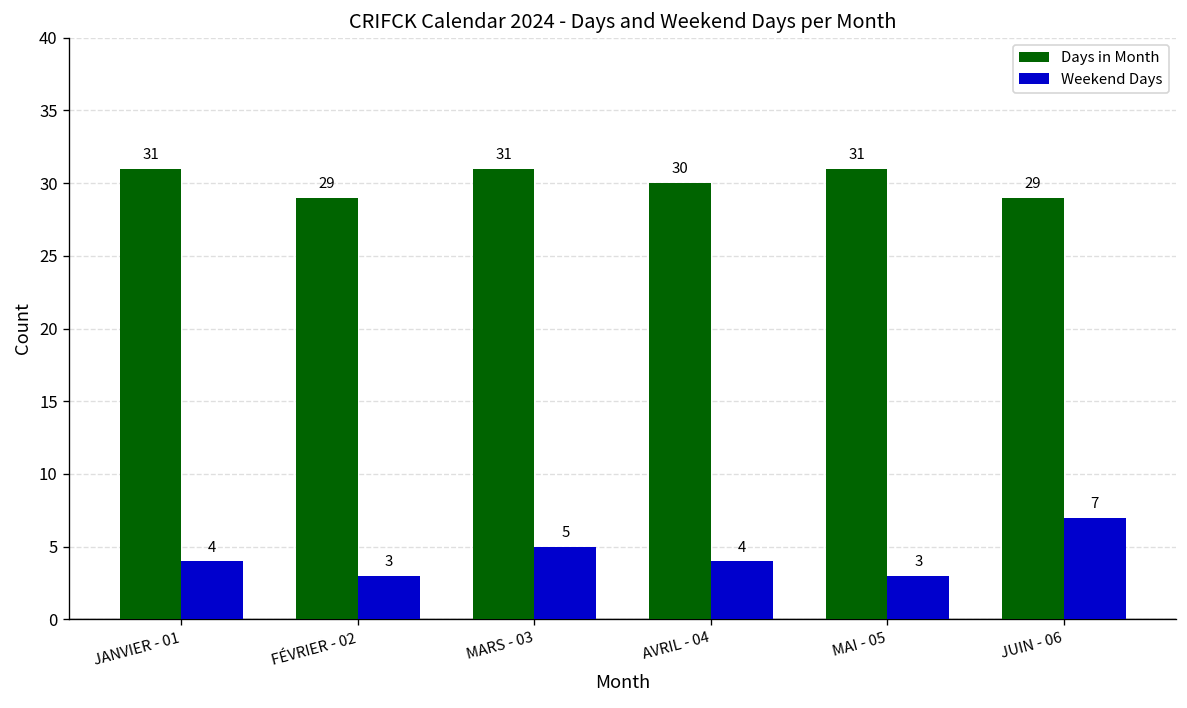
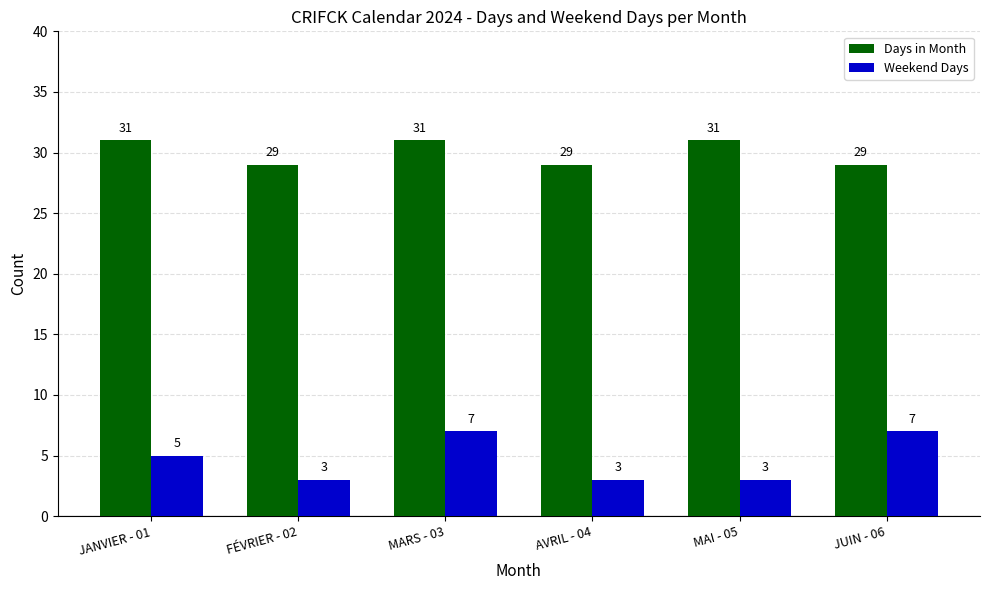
  {
    "Days in Month": {
      "JANVIER - 01": 31,
      "FÉVRIER - 02": 29,
      "MARS - 03": 31,
-     "AVRIL - 04": 30,
+     "AVRIL - 04": 29,
      "MAI - 05": 31,
      "JUIN - 06": 29
    },
    "Weekend Days": {
-     "JANVIER - 01": 4,
+     "JANVIER - 01": 5,
      "FÉVRIER - 02": 3,
-     "MARS - 03": 5,
-     "AVRIL - 04": 4,
+     "MARS - 03": 7,
+     "AVRIL - 04": 3,
      "MAI - 05": 3,
      "JUIN - 06": 7
    }
  }
